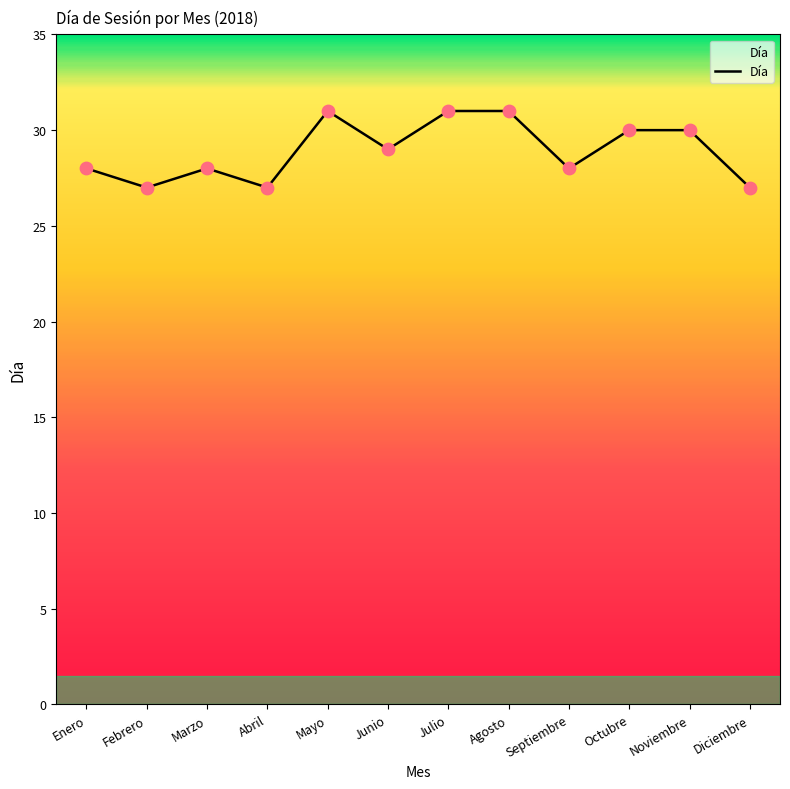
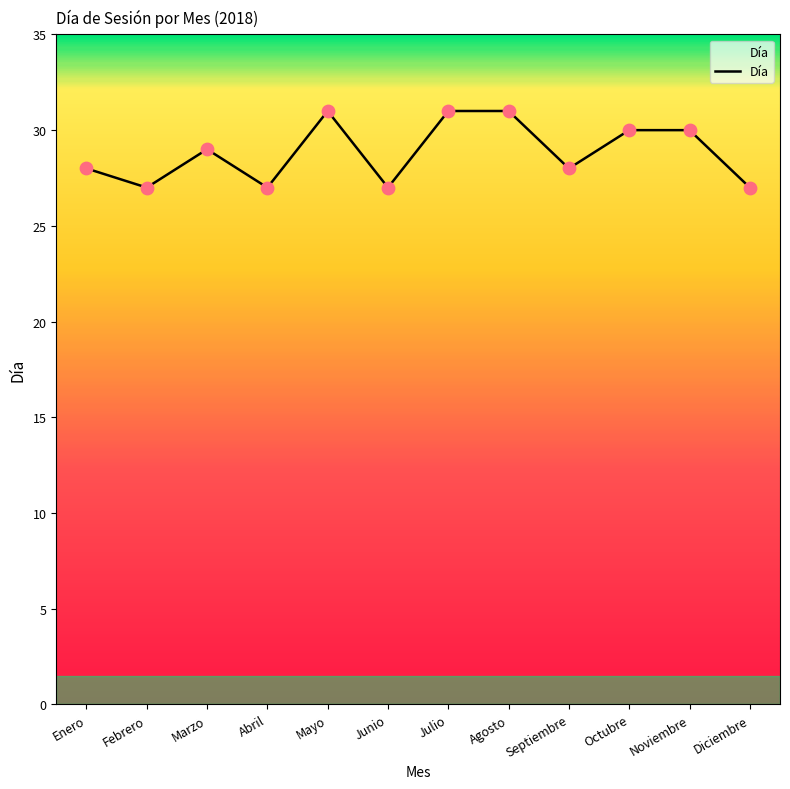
  {
    "Enero": 28,
    "Febrero": 27,
-   "Marzo": 28,
+   "Marzo": 29,
    "Abril": 27,
    "Mayo": 31,
-   "Junio": 29,
+   "Junio": 27,
    "Julio": 31,
    "Agosto": 31,
    "Septiembre": 28,
    "Octubre": 30,
    "Noviembre": 30,
    "Diciembre": 27
  }
